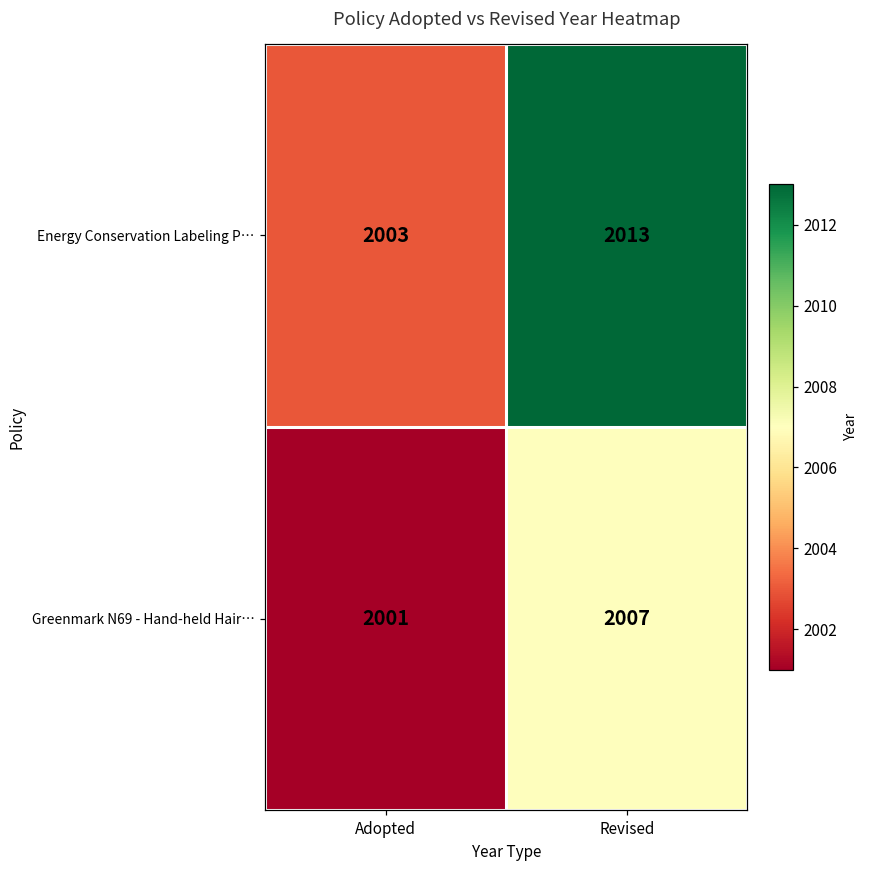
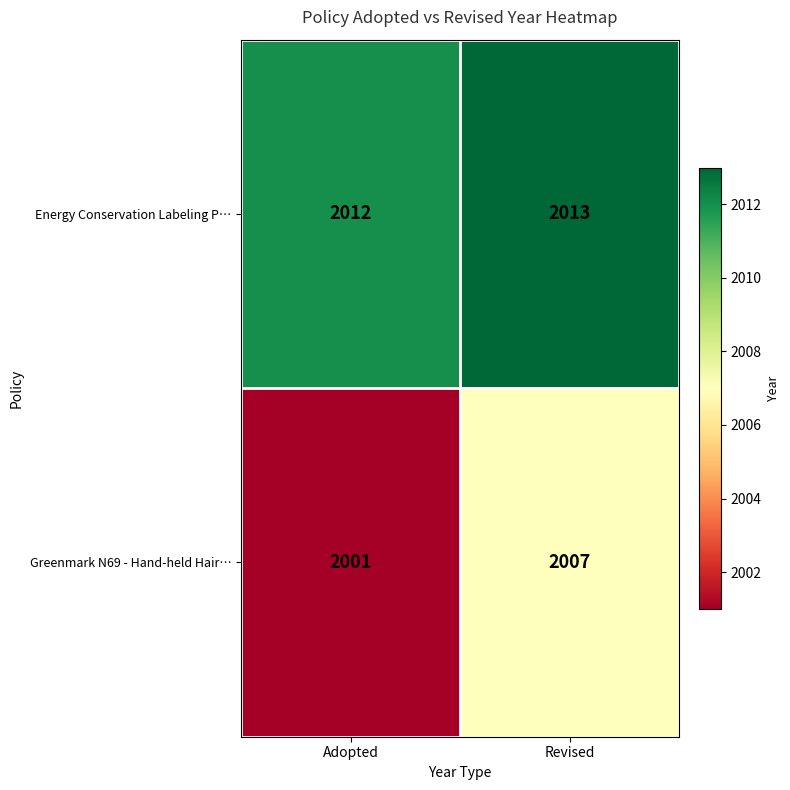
  {
    "Energy Conservation Labeling P…": {
-     "Adopted": 2003,
+     "Adopted": 2012,
      "Revised": 2013
    },
    "Greenmark N69 - Hand-held Hair…": {
      "Adopted": 2001,
      "Revised": 2007
    }
  }
